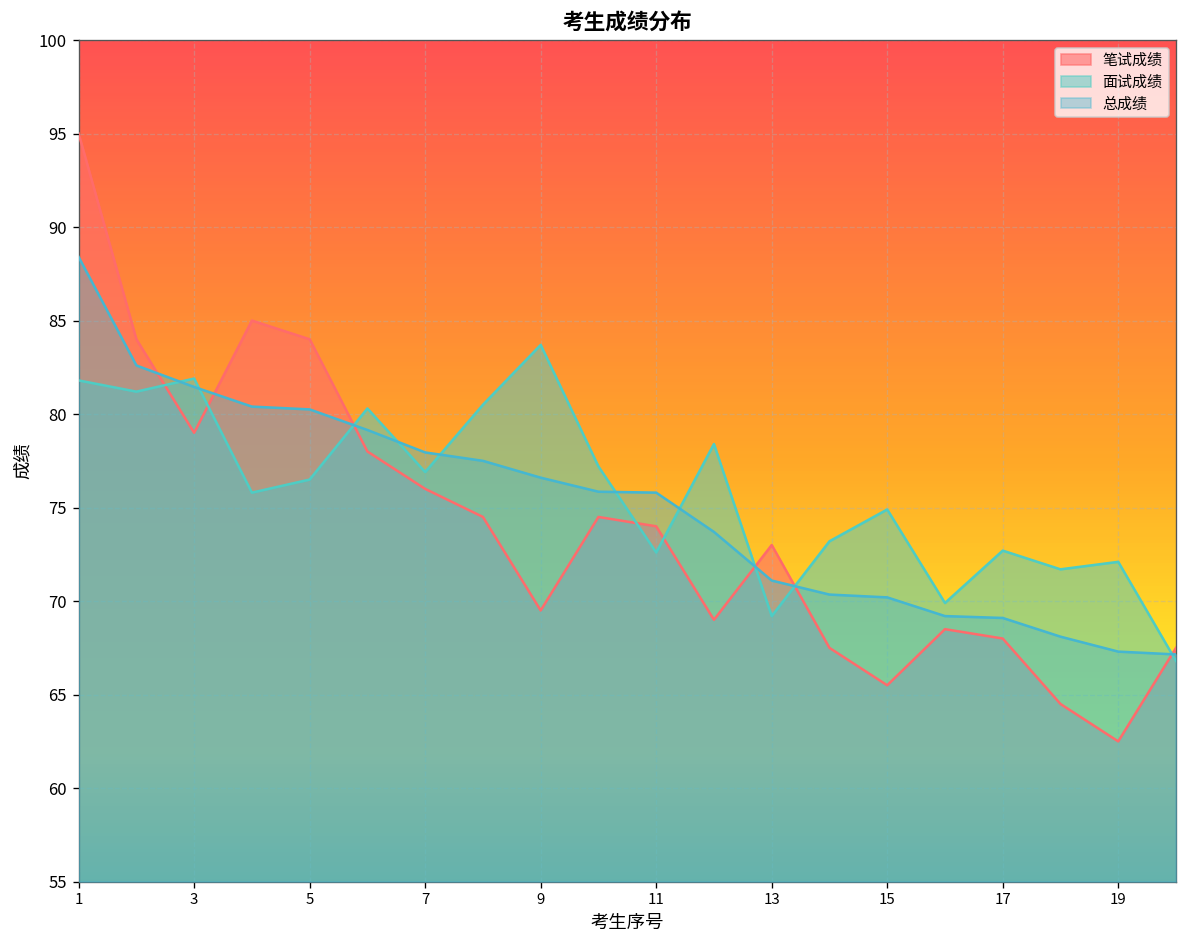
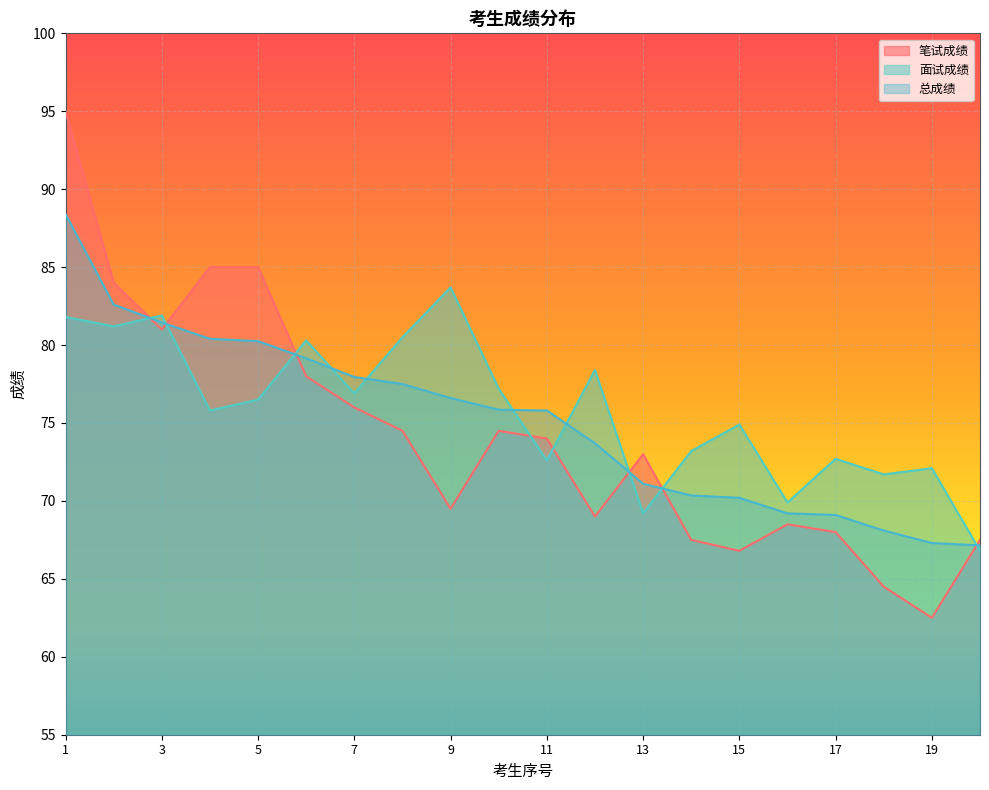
  {
    "笔试成绩": {
      "1": 95.0,
-     "3": 79,
-     "5": 84,
+     "3": 81,
+     "5": 85,
      "7": 76.0,
      "9": 69.5,
      "11": 74.0,
      "13": 73.0,
-     "15": 65.5,
+     "15": 66.8,
      "17": 68.0,
      "19": 62.5
    }
  }
